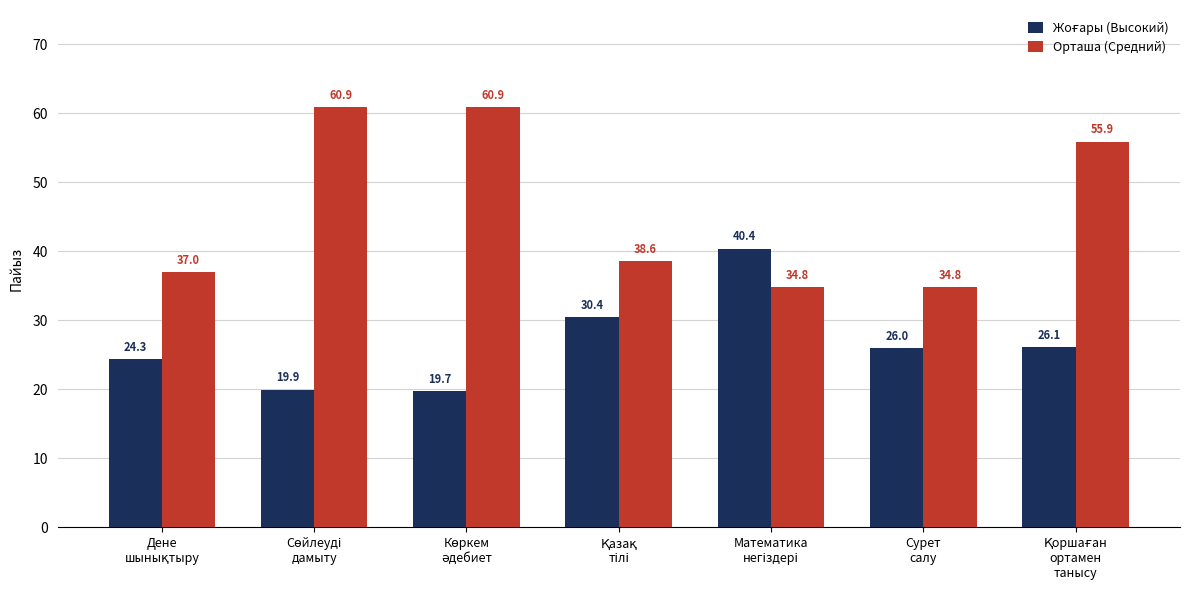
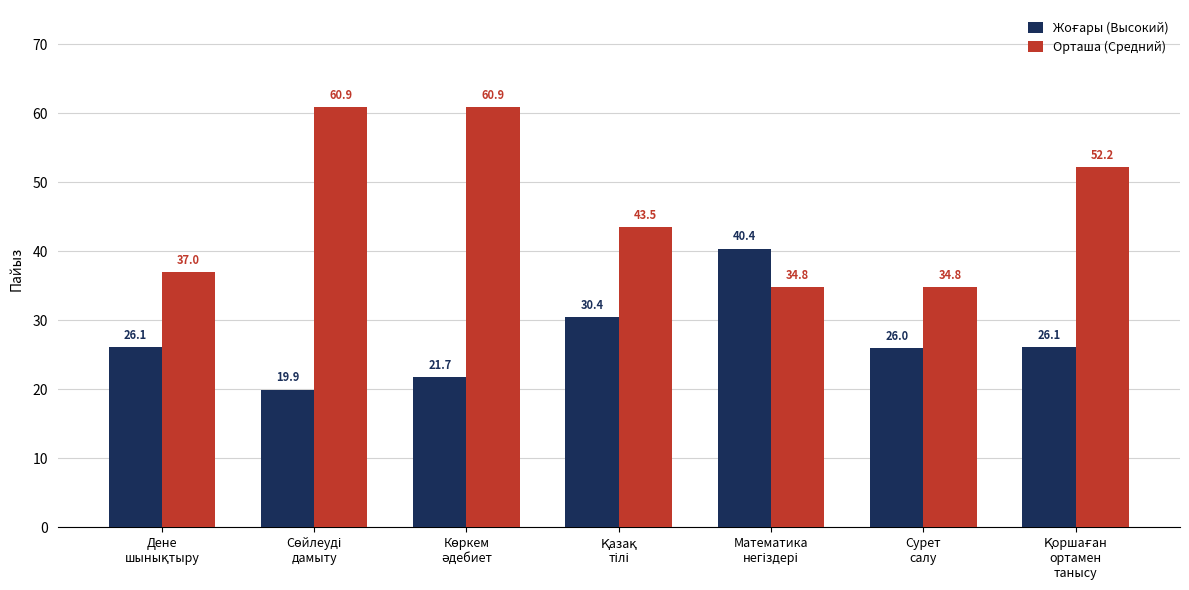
  {
    "Жоғары (Высокий)": {
-     "Дене шынықтыру": 24.3,
+     "Дене шынықтыру": 26.1,
      "Сөйлеуді дамыту": 19.9,
-     "Көркем әдебиет": 19.7,
+     "Көркем әдебиет": 21.7,
      "Қазақ тілі": 30.4,
      "Математика негіздері": 40.4,
      "Сурет салу": 26.0,
      "Қоршаған ортамен танысу": 26.1
    },
    "Орташа (Средний)": {
      "Дене шынықтыру": 37.0,
      "Сөйлеуді дамыту": 60.9,
      "Көркем әдебиет": 60.9,
-     "Қазақ тілі": 38.6,
+     "Қазақ тілі": 43.5,
      "Математика негіздері": 34.8,
      "Сурет салу": 34.8,
-     "Қоршаған ортамен танысу": 55.9
+     "Қоршаған ортамен танысу": 52.2
    }
  }
